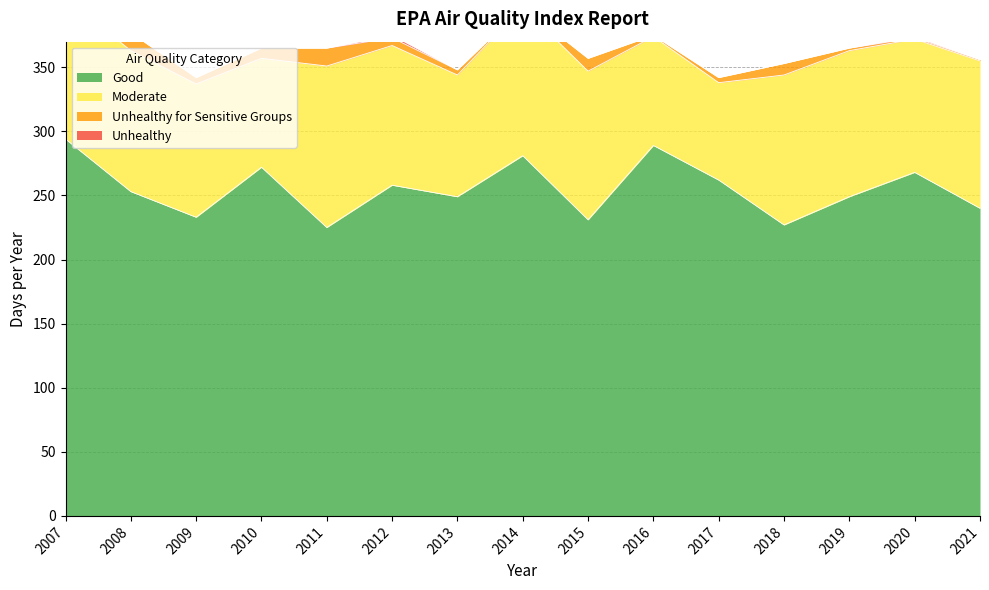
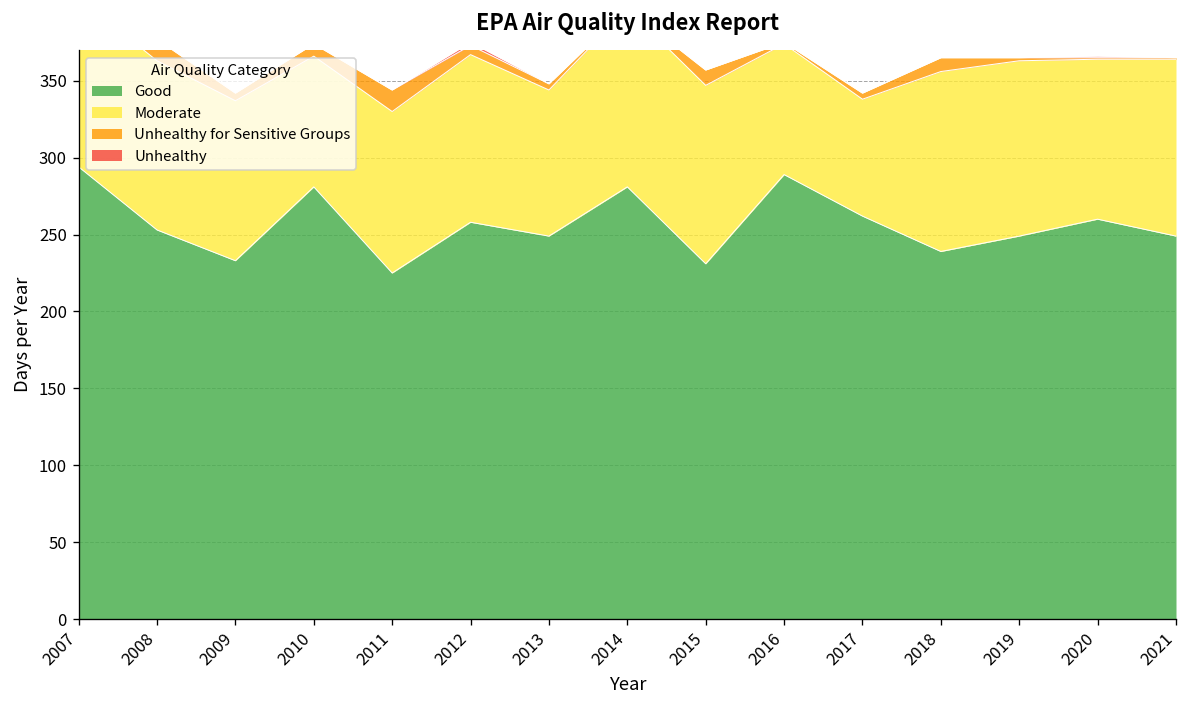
  {
    "Good": {
      "2007": 294,
      "2008": 253,
      "2009": 233,
-     "2010": 272,
+     "2010": 281,
      "2011": 225,
      "2012": 258,
      "2013": 249,
      "2014": 281,
      "2015": 231,
      "2016": 289,
      "2017": 262,
-     "2018": 227,
+     "2018": 239,
      "2019": 249,
-     "2020": 268,
-     "2021": 240
+     "2020": 260,
+     "2021": 249
    },
    "Moderate": {
-     "2011": 126,
+     "2011": 105,
      "2012": 109,
      "2013": 95,
      "2015": 116,
      "2017": 76,
      "2018": 117
    }
  }
